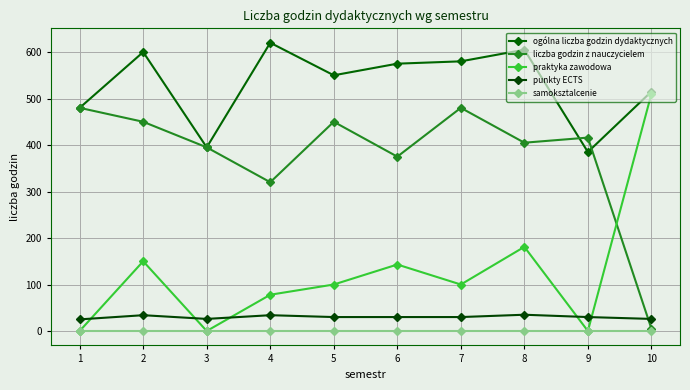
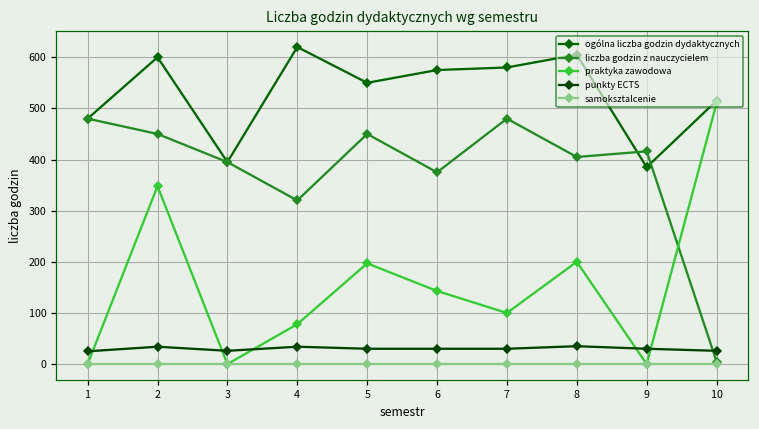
  {
    "liczba godzin z nauczycielem": {
      "2": 450,
      "4": 320,
      "5": 450,
      "6": 380,
      "7": 480,
      "8": 410,
      "9": 420
    },
    "praktyka zawodowa": {
-     "2": 150,
+     "2": 350,
      "4": 80,
-     "5": 100,
+     "5": 200,
      "6": 140,
      "7": 100,
-     "8": 180
+     "8": 200
    },
    "samoksztalcenie": {
      "2": 0,
      "4": 0,
      "5": 0,
      "6": 0,
      "7": 0,
      "8": 0
    }
  }
